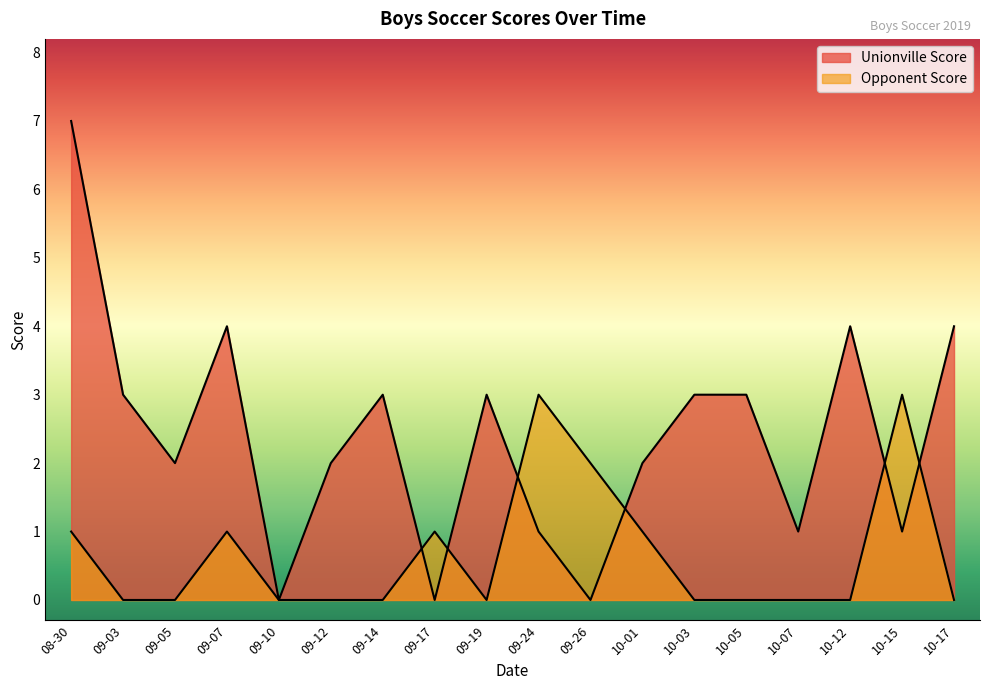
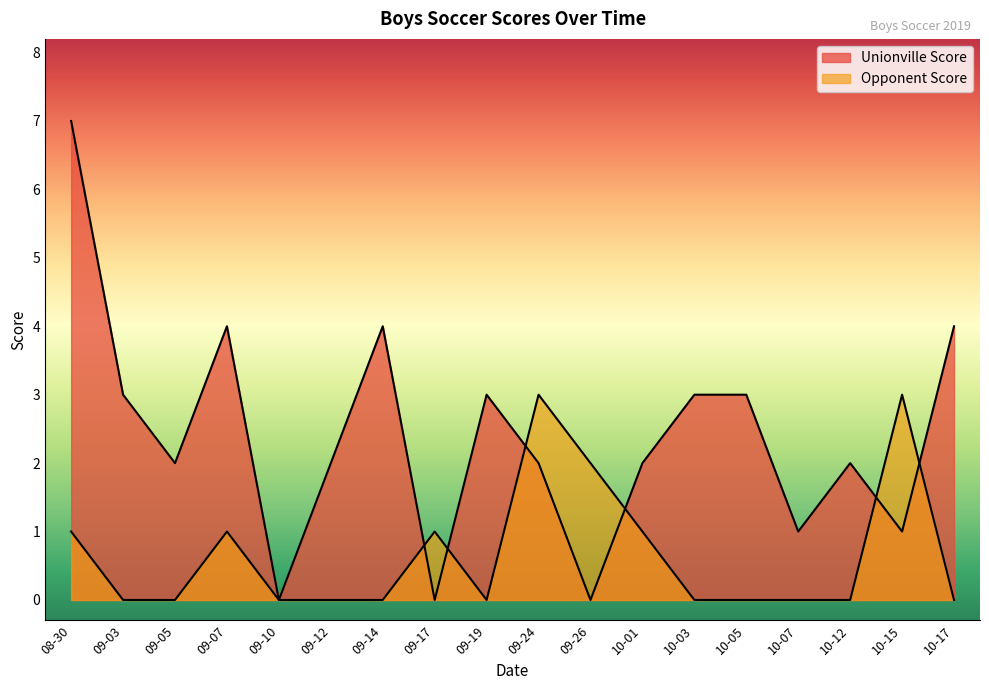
  {
    "Unionville Score": {
      "08-30": 7,
      "09-03": 3,
      "09-05": 2,
      "09-07": 4,
      "09-12": 2,
-     "09-14": 3,
+     "09-14": 4,
      "09-17": 0,
      "09-19": 3,
-     "09-24": 1,
+     "09-24": 2,
      "09-26": 0,
      "10-01": 2,
      "10-03": 3,
      "10-05": 3,
      "10-07": 1,
-     "10-12": 4,
+     "10-12": 2,
      "10-15": 1,
      "10-17": 4
    },
    "Opponent Score": {
      "08-30": 1,
      "09-03": 0,
      "09-05": 0,
      "09-07": 1,
      "09-12": 0,
      "09-14": 0,
      "09-17": 1,
      "09-19": 0,
      "09-24": 3,
      "09-26": 2,
      "10-01": 1,
      "10-03": 0,
      "10-05": 0,
      "10-07": 0,
      "10-12": 0,
      "10-15": 3,
      "10-17": 0
    }
  }
